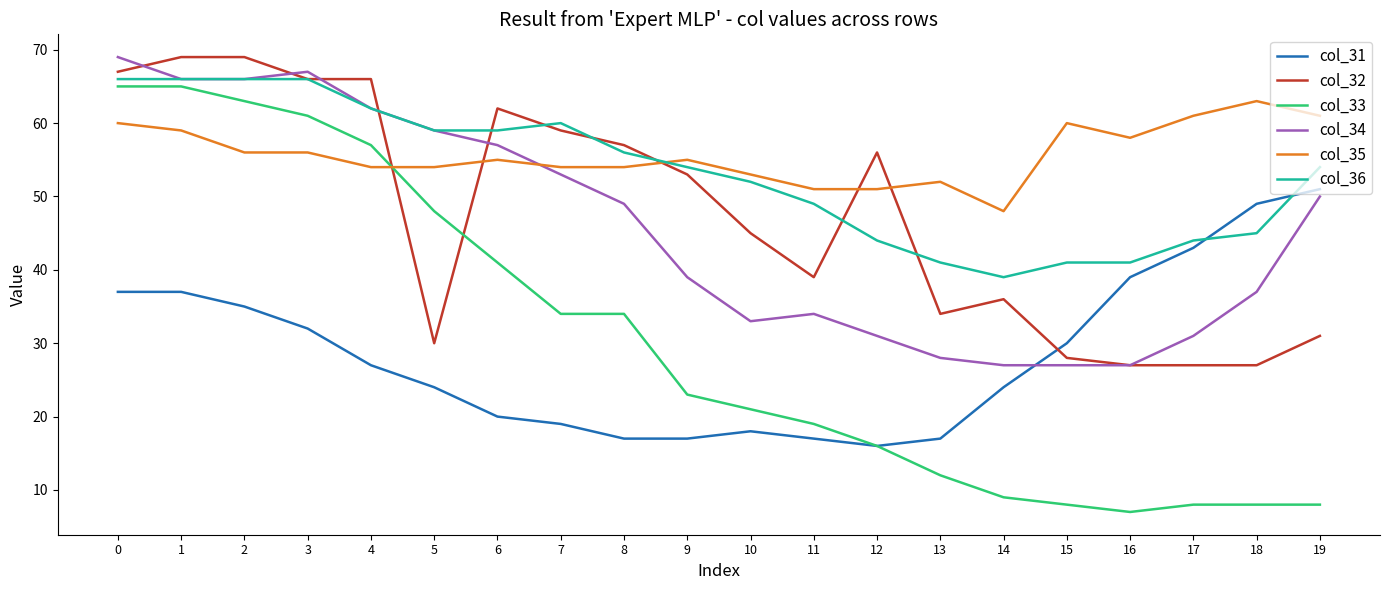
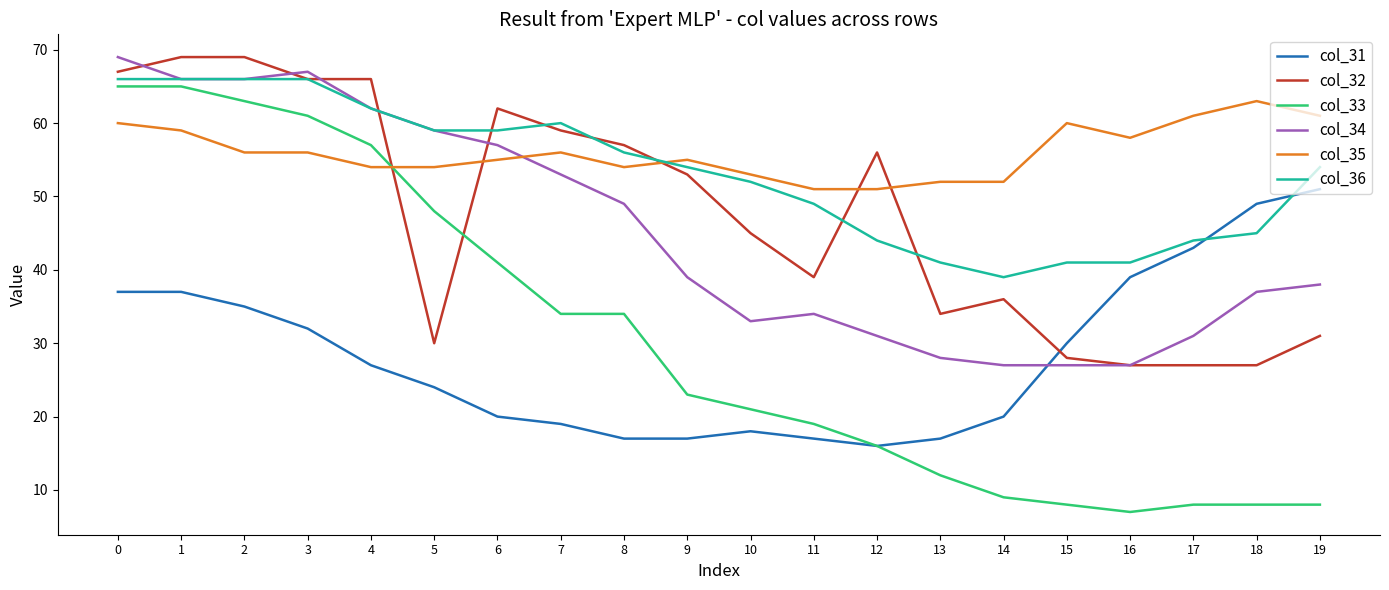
  {
    "col_31": {
      "0": 37,
      "1": 37,
      "2": 35,
      "3": 32,
      "4": 27,
      "5": 24,
      "6": 20,
      "7": 19,
      "8": 17,
      "9": 17,
      "10": 18,
      "11": 17,
      "13": 17,
-     "14": 24,
+     "14": 20,
      "15": 30,
      "16": 39,
      "17": 43,
      "18": 49
    },
    "col_32": {
      "0": 67,
      "1": 69,
      "2": 69,
      "4": 66,
      "5": 30,
      "6": 62,
      "7": 59,
      "8": 57,
      "9": 53,
      "10": 45,
      "11": 39,
      "12": 56,
      "13": 34,
      "14": 36,
      "15": 28,
      "17": 27,
      "18": 27,
      "19": 31
    },
    "col_34": {
      "0": 69,
      "3": 67,
      "6": 57,
      "7": 53,
      "8": 49,
      "9": 39,
      "10": 33,
      "11": 34,
      "12": 31,
      "13": 28,
      "14": 27,
      "15": 27,
      "17": 31,
      "18": 37,
-     "19": 50
+     "19": 38
    },
    "col_35": {
      "0": 60,
      "1": 59,
      "2": 56,
      "3": 56,
      "4": 54,
      "5": 54,
      "6": 55,
-     "7": 54,
+     "7": 56,
      "8": 54,
      "9": 55,
      "10": 53,
      "11": 51,
      "12": 51,
      "13": 52,
-     "14": 48,
+     "14": 52,
      "15": 60,
      "16": 58,
      "17": 61,
      "18": 63
    }
  }
